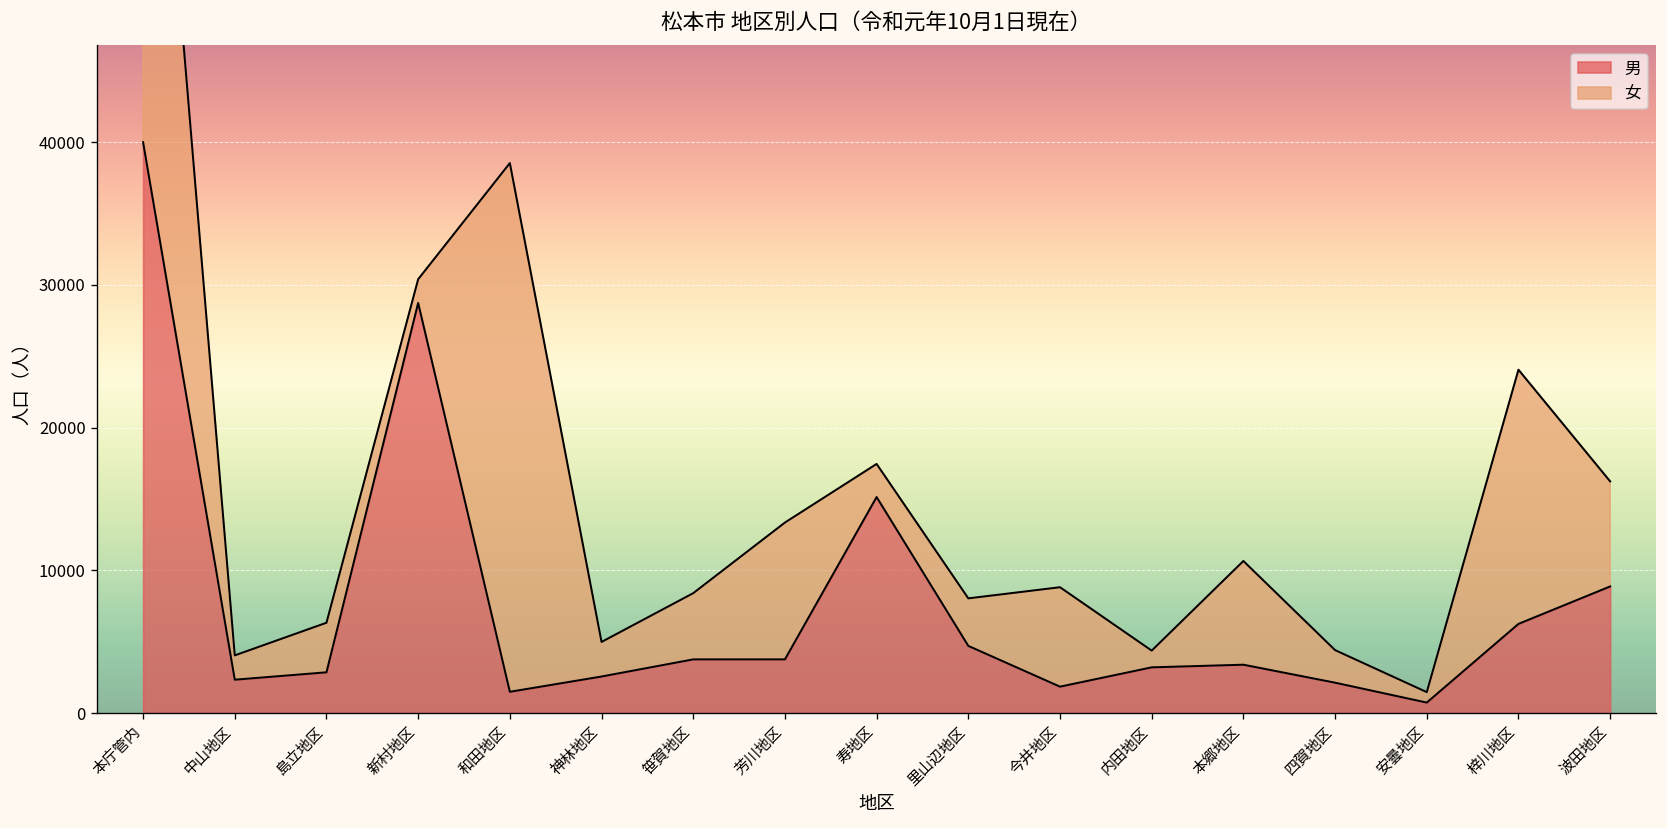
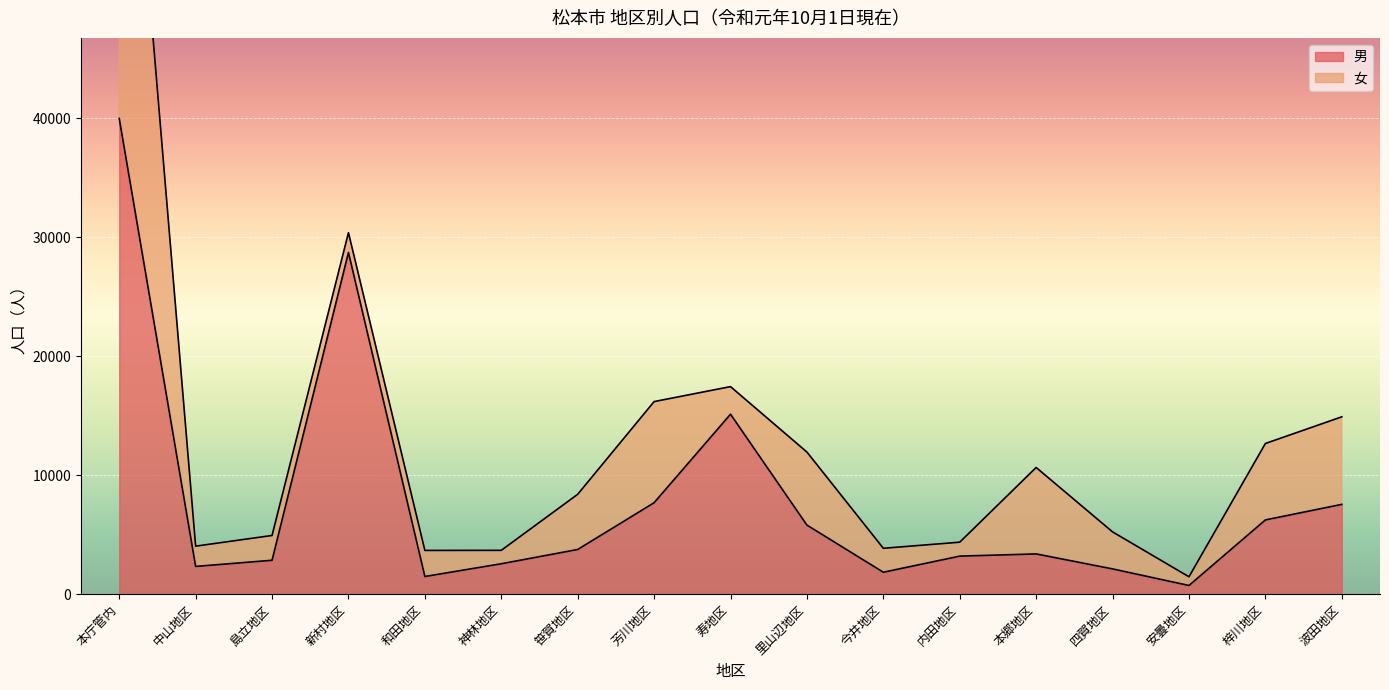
  {
    "男": {
      "本庁管内": 40000,
      "中山地区": 2300,
      "島立地区": 2900,
      "新村地区": 28700,
      "和田地区": 1500,
      "神林地区": 2600,
      "笹賀地区": 3800,
-     "芳川地区": 3800,
+     "芳川地区": 7700,
      "寿地区": 15100,
-     "里山辺地区": 4700,
+     "里山辺地区": 5800,
      "今井地区": 1900,
      "内田地区": 3200,
      "本郷地区": 3400,
      "四賀地区": 2100,
      "安曇地区": 700,
      "梓川地区": 6300,
-     "波田地区": 8900
+     "波田地区": 7600
    },
    "女": {
      "中山地区": 1700,
-     "島立地区": 3500,
+     "島立地区": 2100,
      "新村地区": 1700,
-     "和田地区": 37000,
-     "神林地区": 2400,
+     "和田地区": 2200,
+     "神林地区": 1100,
      "笹賀地区": 4600,
-     "芳川地区": 9600,
+     "芳川地区": 8500,
      "寿地区": 2300,
-     "里山辺地区": 3300,
-     "今井地区": 7000,
+     "里山辺地区": 6100,
+     "今井地区": 2000,
      "内田地区": 1200,
      "本郷地区": 7300,
-     "四賀地区": 2300,
+     "四賀地区": 3100,
      "安曇地区": 700,
-     "梓川地区": 17800,
+     "梓川地区": 6400,
      "波田地区": 7400
    }
  }
